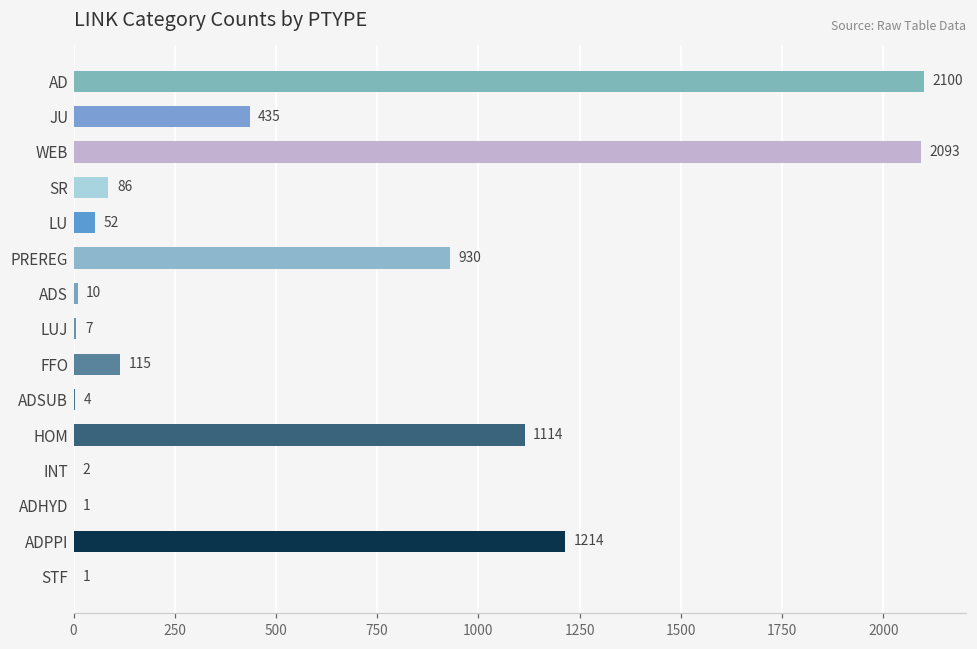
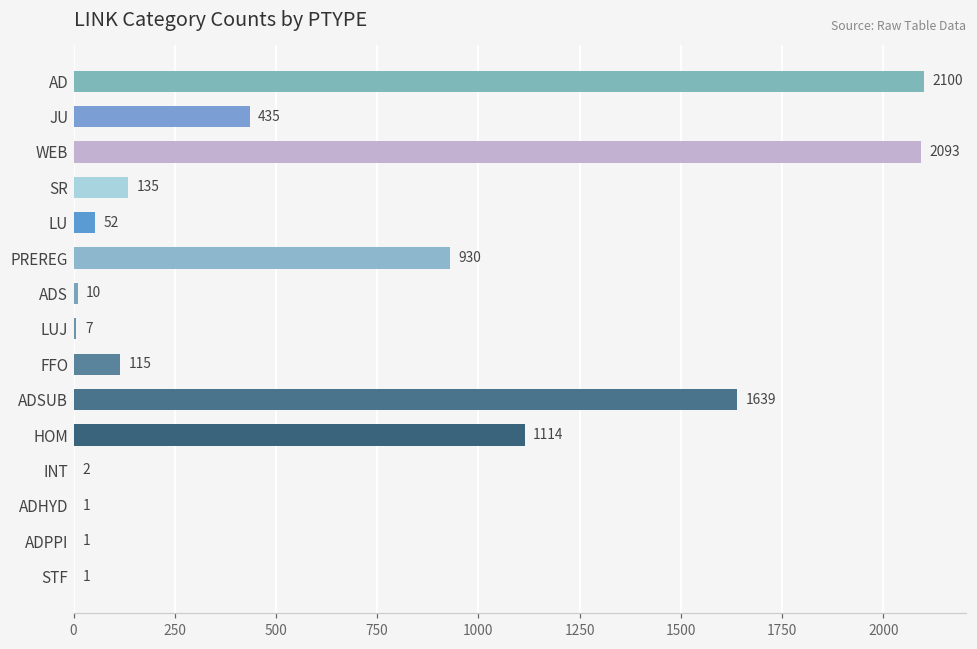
  {
    "AD": 2100,
    "JU": 435,
    "WEB": 2093,
-   "SR": 86,
+   "SR": 135,
    "LU": 52,
    "PREREG": 930,
    "ADS": 10,
    "LUJ": 7,
    "FFO": 115,
-   "ADSUB": 4,
+   "ADSUB": 1639,
    "HOM": 1114,
    "INT": 2,
    "ADHYD": 1,
-   "ADPPI": 1214,
+   "ADPPI": 1,
    "STF": 1
  }
